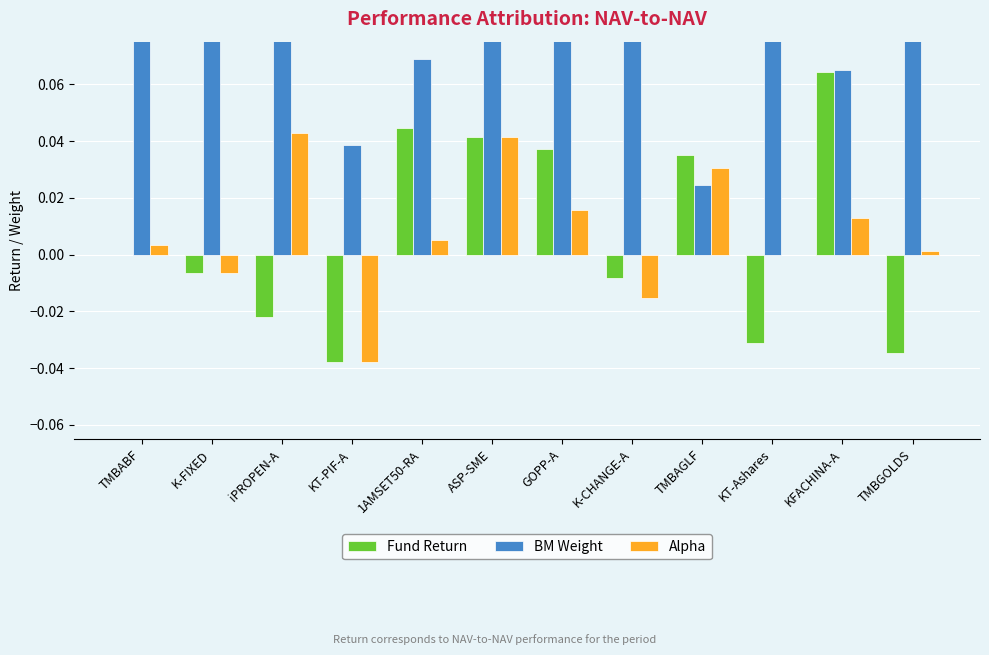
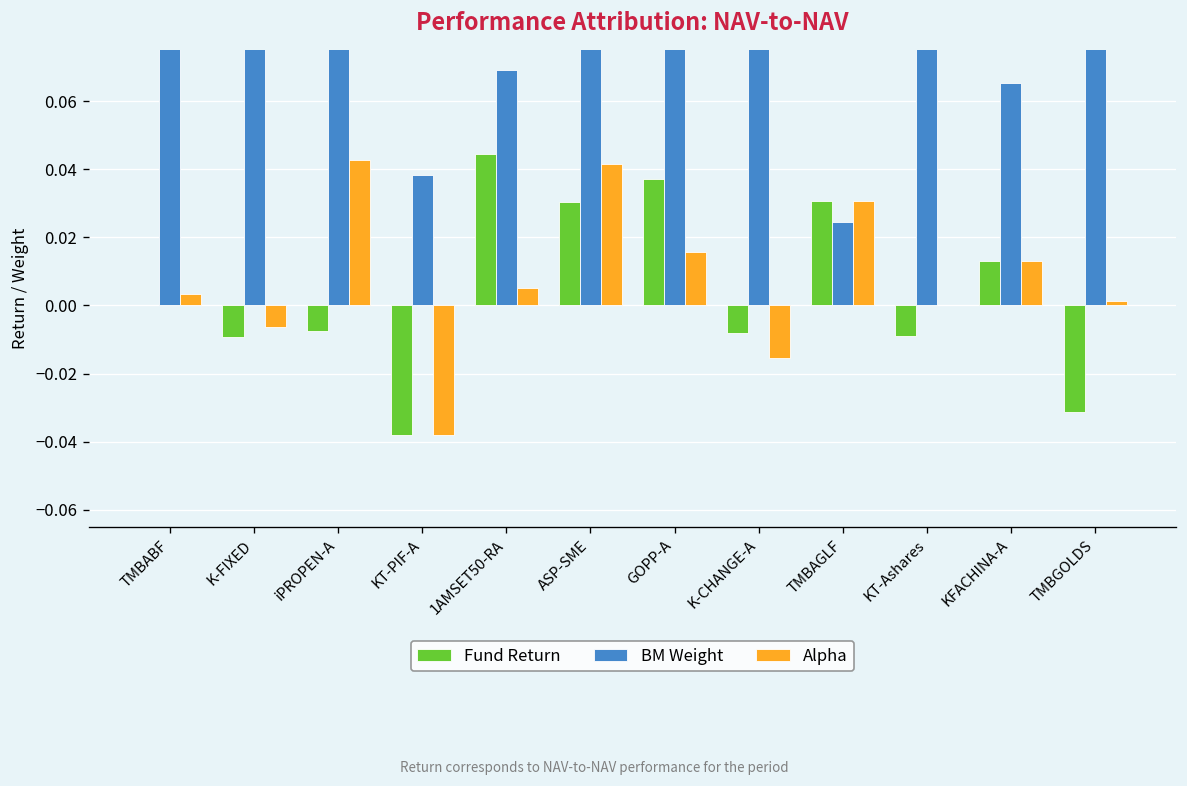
  {
    "Fund Return": {
      "TMBABF": 0.000,
-     "K-FIXED": -0.006,
-     "iPROPEN-A": -0.022,
+     "K-FIXED": -0.009,
+     "iPROPEN-A": -0.008,
      "KT-PIF-A": -0.038,
      "1AMSET50-RA": 0.045,
-     "ASP-SME": 0.042,
+     "ASP-SME": 0.030,
      "GOPP-A": 0.037,
      "K-CHANGE-A": -0.008,
-     "TMBAGLF": 0.035,
-     "KT-Ashares": -0.031,
-     "KFACHINA-A": 0.064,
-     "TMBGOLDS": -0.035
+     "TMBAGLF": 0.031,
+     "KT-Ashares": -0.009,
+     "KFACHINA-A": 0.013,
+     "TMBGOLDS": -0.031
    },
    "BM Weight": {
      "KT-PIF-A": 0.038,
      "1AMSET50-RA": 0.069,
      "TMBAGLF": 0.025,
      "KFACHINA-A": 0.065
    },
    "Alpha": {
      "TMBABF": 0.003,
      "K-FIXED": -0.006,
      "iPROPEN-A": 0.043,
      "KT-PIF-A": -0.038,
      "1AMSET50-RA": 0.005,
      "ASP-SME": 0.042,
      "GOPP-A": 0.016,
      "K-CHANGE-A": -0.015,
      "TMBAGLF": 0.031,
      "KT-Ashares": 0.000,
      "KFACHINA-A": 0.013,
      "TMBGOLDS": 0.001
    }
  }
